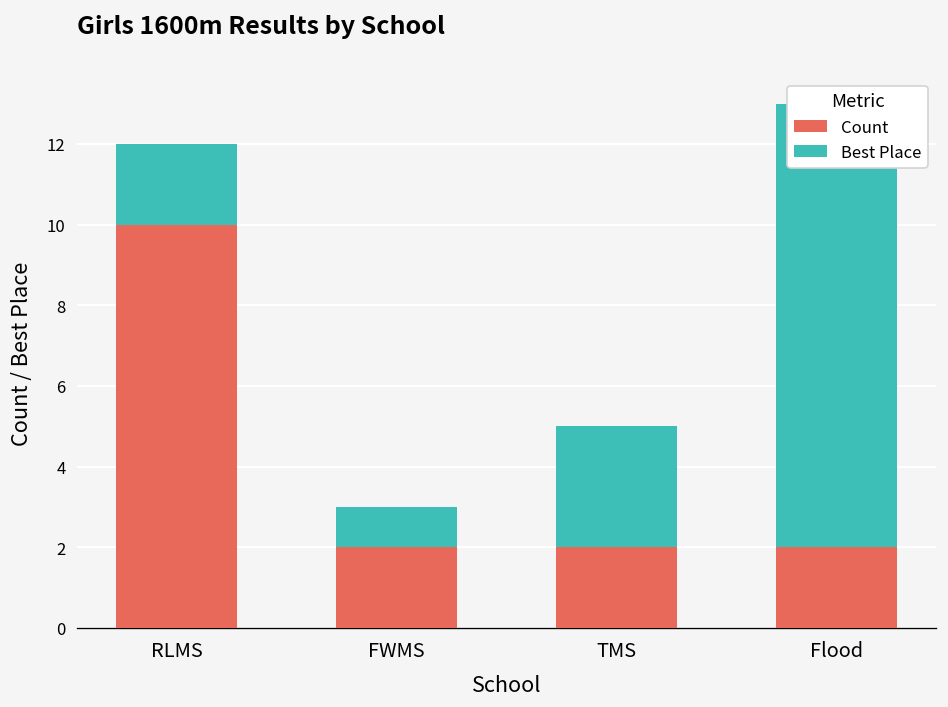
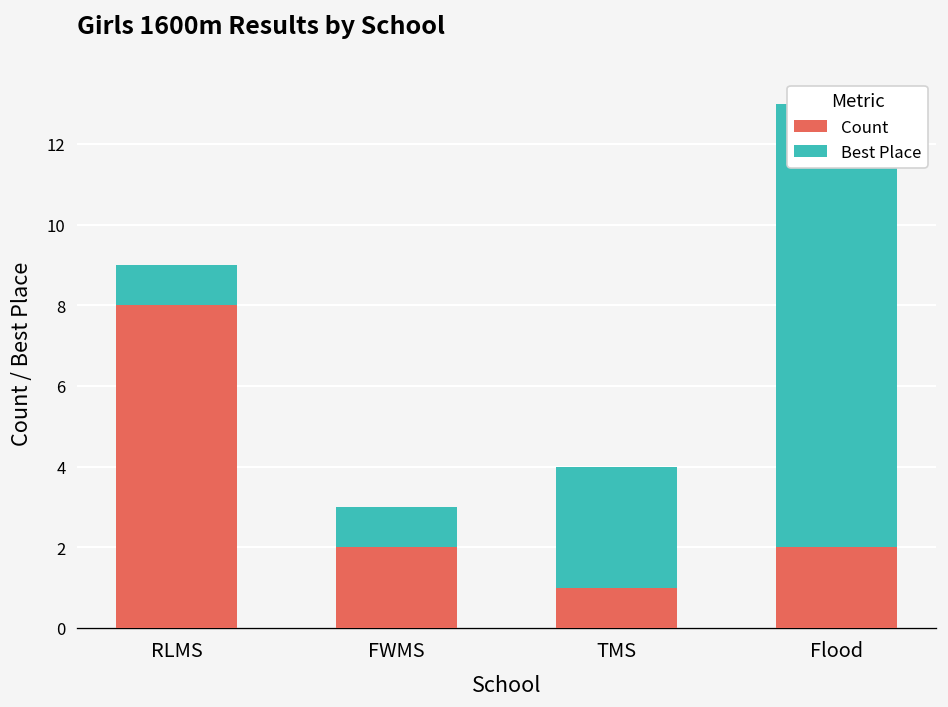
  {
    "Count": {
-     "RLMS": 10,
+     "RLMS": 8,
      "FWMS": 2,
-     "TMS": 2,
+     "TMS": 1,
      "Flood": 2
    },
    "Best Place": {
-     "RLMS": 2,
+     "RLMS": 1,
      "FWMS": 1,
      "TMS": 3
    }
  }
